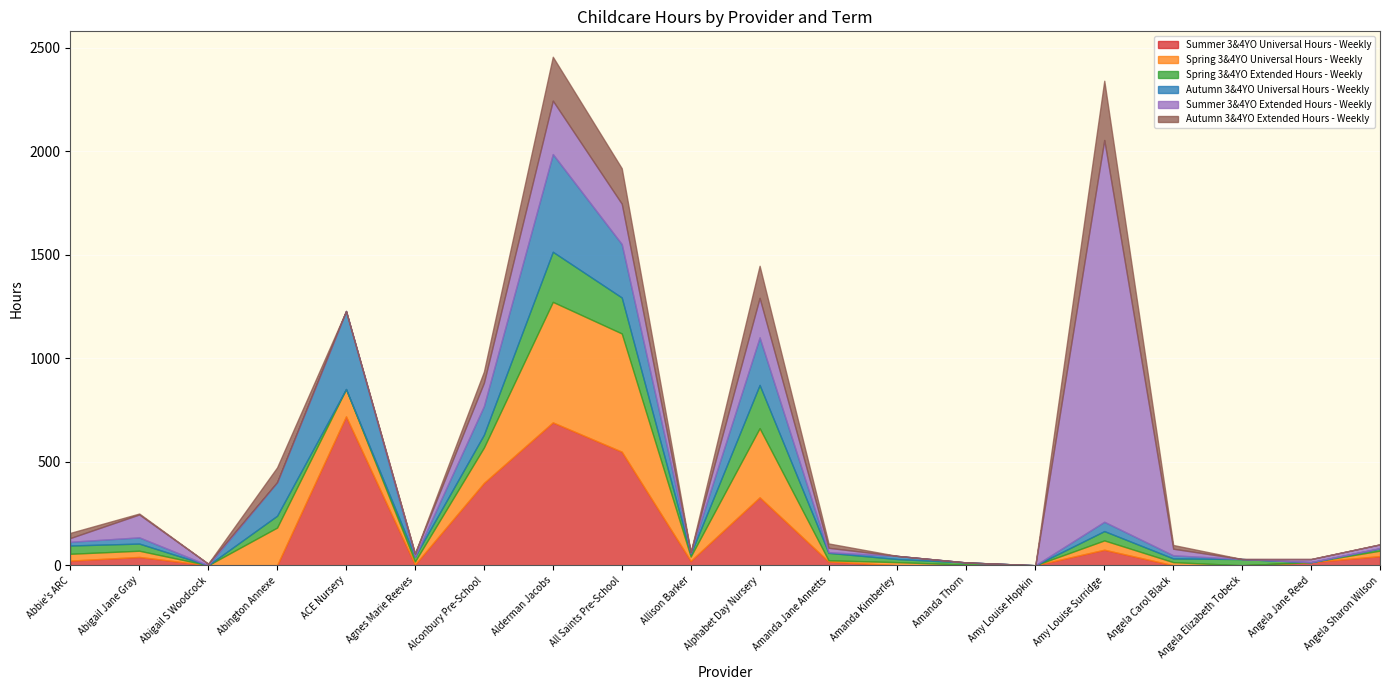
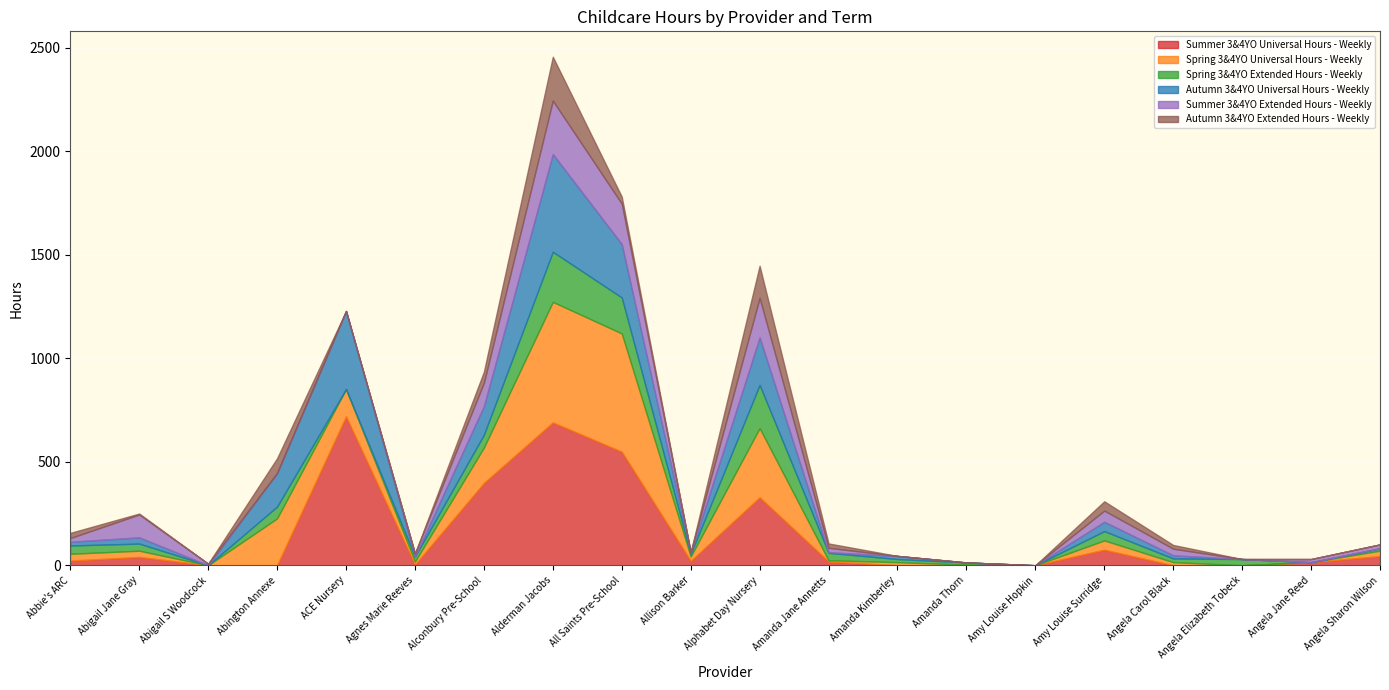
  {
    "Summer 3&4YO Universal Hours - Weekly": {
      "Abbie's ARC": 20,
      "Abigail Jane Gray": 40,
      "Abington Annexe": 0,
      "ACE Nursery": 720,
      "Alconbury Pre-School": 400,
      "Alderman Jacobs": 690,
      "All Saints Pre-School": 550,
      "Allison Barker": 20,
      "Alphabet Day Nursery": 330,
      "Amanda Kimberley": 0,
      "Amy Louise Surridge": 80,
      "Angela Carol Black": 0,
      "Angela Sharon Wilson": 40
    },
    "Spring 3&4YO Universal Hours - Weekly": {
      "Abbie's ARC": 30,
      "Abigail Jane Gray": 30,
-     "Abington Annexe": 180,
+     "Abington Annexe": 230,
      "Agnes Marie Reeves": 20,
      "Alconbury Pre-School": 170,
      "Alderman Jacobs": 580,
      "All Saints Pre-School": 570,
      "Alphabet Day Nursery": 330,
      "Amanda Kimberley": 20,
      "Amy Louise Surridge": 50,
      "Angela Carol Black": 20
    },
    "Spring 3&4YO Extended Hours - Weekly": {
      "Abbie's ARC": 40,
      "Abigail Jane Gray": 30,
      "Abington Annexe": 60,
      "Alconbury Pre-School": 60,
      "Alderman Jacobs": 240,
      "All Saints Pre-School": 170,
      "Alphabet Day Nursery": 210,
      "Amanda Kimberley": 20,
      "Amy Louise Surridge": 50,
      "Angela Carol Black": 20
    },
    "Autumn 3&4YO Universal Hours - Weekly": {
      "Abbie's ARC": 20,
      "Abigail Jane Gray": 30,
      "Alconbury Pre-School": 140,
      "Alderman Jacobs": 470,
      "All Saints Pre-School": 260,
      "Alphabet Day Nursery": 230,
      "Amy Louise Surridge": 50,
      "Angela Carol Black": 20
    },
    "Summer 3&4YO Extended Hours - Weekly": {
      "Abbie's ARC": 20,
      "Alconbury Pre-School": 110,
      "Alderman Jacobs": 260,
      "All Saints Pre-School": 200,
      "Alphabet Day Nursery": 190,
      "Amanda Jane Annetts": 20,
-     "Amy Louise Surridge": 1840,
+     "Amy Louise Surridge": 50,
      "Angela Carol Black": 30
    },
    "Autumn 3&4YO Extended Hours - Weekly": {
      "Abbie's ARC": 30,
      "Abington Annexe": 70,
      "Alconbury Pre-School": 50,
      "Alderman Jacobs": 210,
-     "All Saints Pre-School": 170,
+     "All Saints Pre-School": 30,
      "Alphabet Day Nursery": 150,
      "Amanda Jane Annetts": 20,
-     "Amy Louise Surridge": 290,
+     "Amy Louise Surridge": 50,
      "Angela Carol Black": 20
    }
  }
